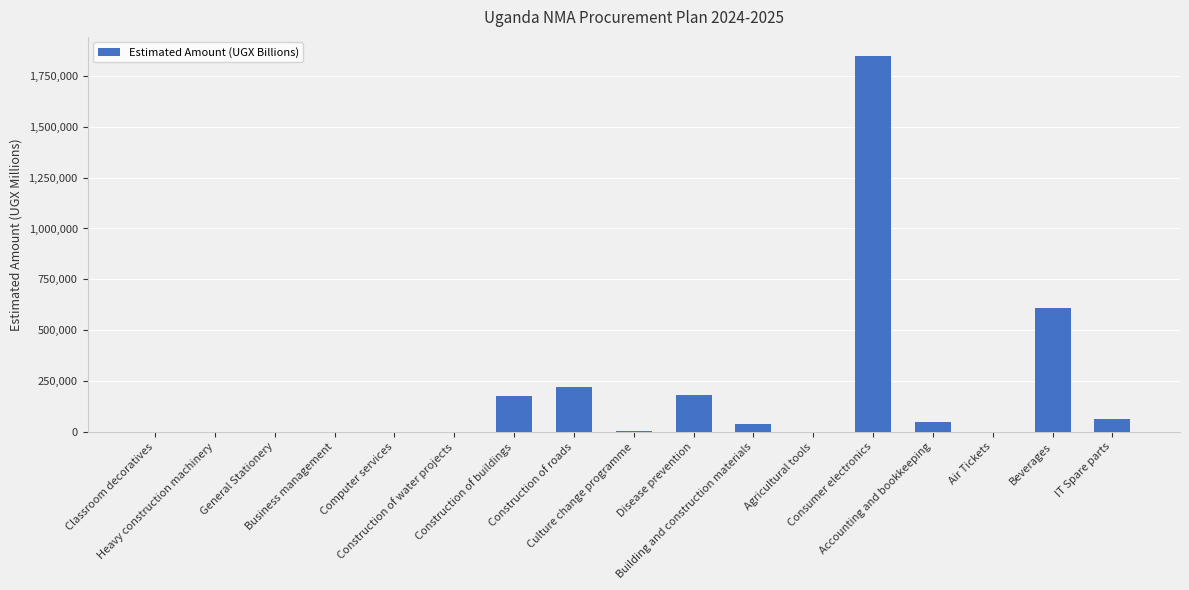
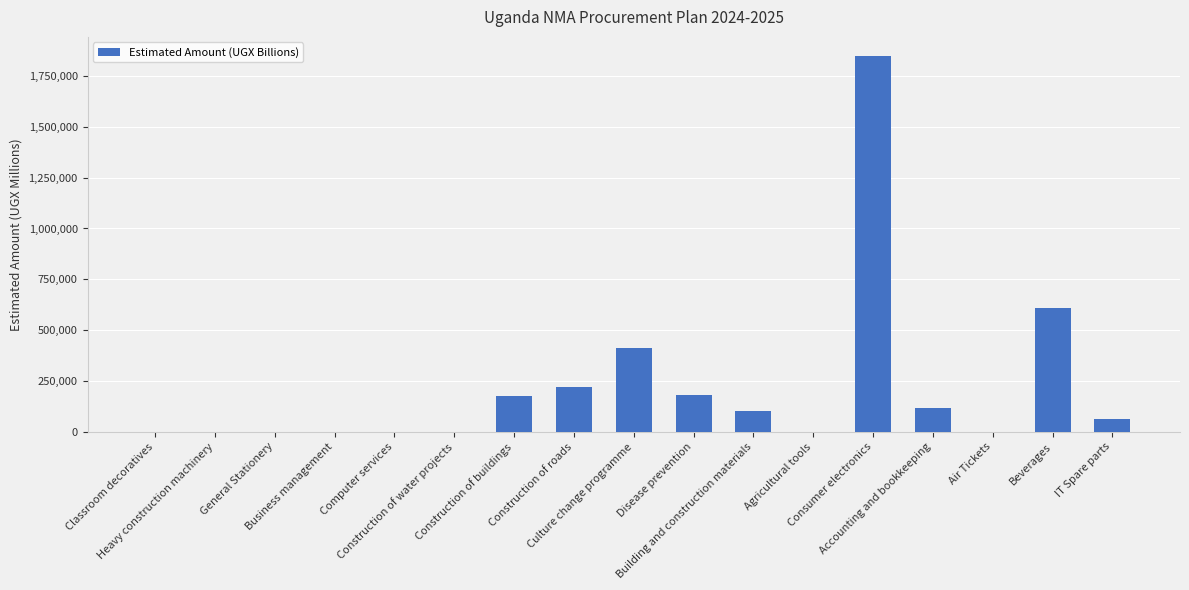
  {
    "Construction of buildings": "170,000",
    "Construction of roads": "220,000",
-   "Culture change programme": "0",
+   "Culture change programme": "410,000",
    "Disease prevention": "180,000",
-   "Building and construction materials": "40,000",
+   "Building and construction materials": "100,000",
    "Consumer electronics": "1,850,000",
-   "Accounting and bookkeeping": "50,000",
+   "Accounting and bookkeeping": "120,000",
    "Beverages": "610,000",
    "IT Spare parts": "60,000"
  }
